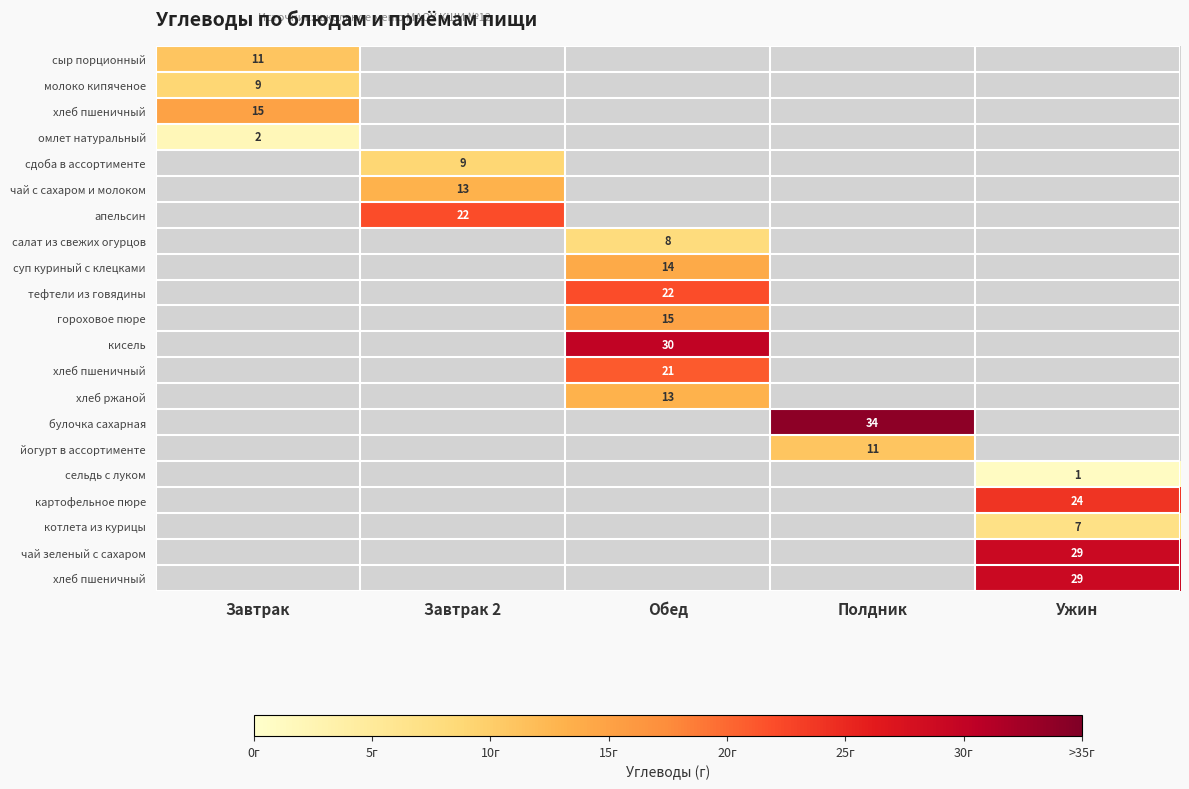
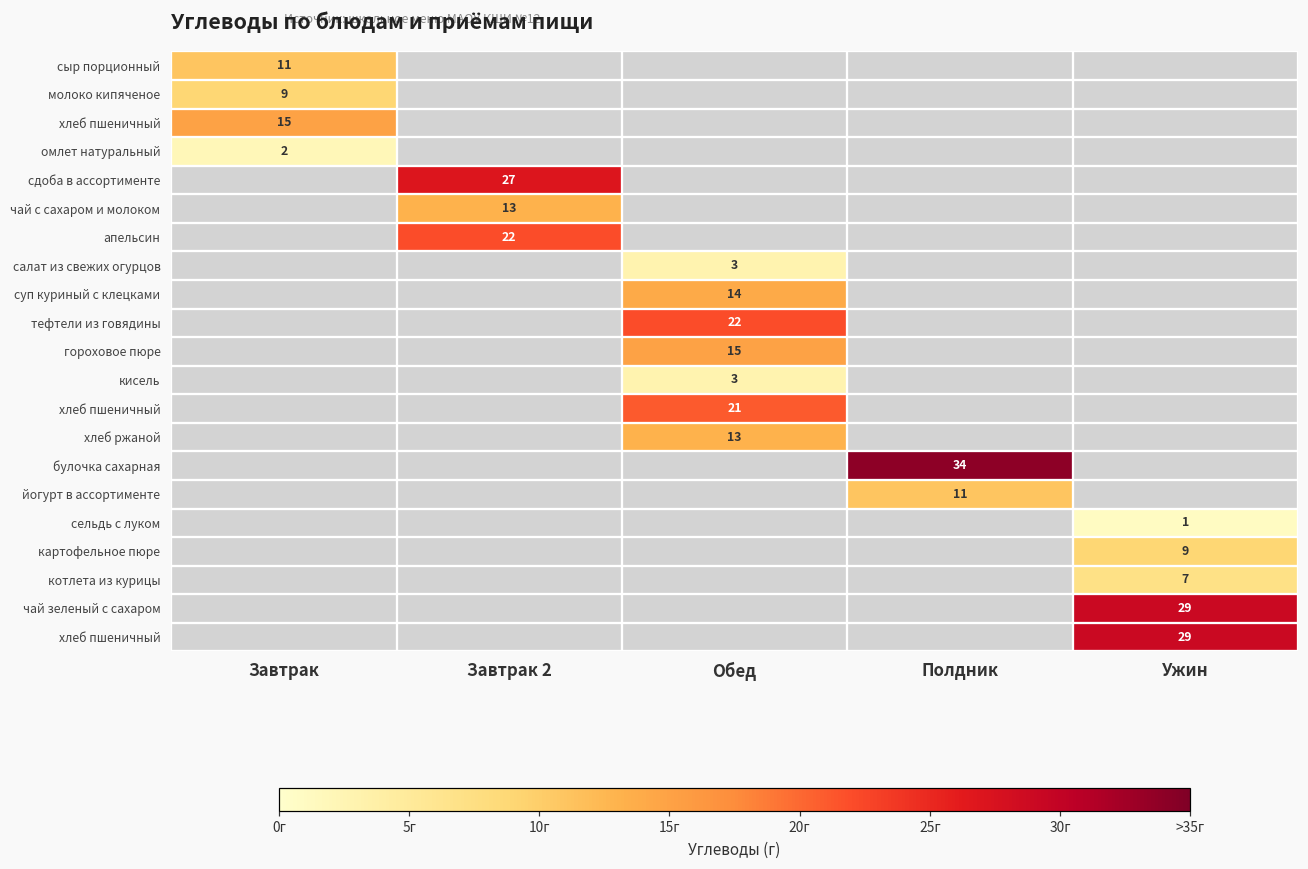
  {
    "сыр порционный": {
      "Завтрак": 11
    },
    "молоко кипяченое": {
      "Завтрак": 9
    },
    "хлеб пшеничный": {
      "Завтрак": 15,
      "Обед": 21,
      "Ужин": 29
    },
    "омлет натуральный": {
      "Завтрак": 2
    },
    "сдоба в ассортименте": {
-     "Завтрак 2": 9
+     "Завтрак 2": 27
    },
    "чай с сахаром и молоком": {
      "Завтрак 2": 13
    },
    "апельсин": {
      "Завтрак 2": 22
    },
    "салат из свежих огурцов": {
-     "Обед": 8
+     "Обед": 3
    },
    "суп куриный с клецками": {
      "Обед": 14
    },
    "тефтели из говядины": {
      "Обед": 22
    },
    "гороховое пюре": {
      "Обед": 15
    },
    "кисель": {
-     "Обед": 30
+     "Обед": 3
    },
    "хлеб ржаной": {
      "Обед": 13
    },
    "булочка сахарная": {
      "Полдник": 34
    },
    "йогурт в ассортименте": {
      "Полдник": 11
    },
    "сельдь с луком": {
      "Ужин": 1
    },
    "картофельное пюре": {
-     "Ужин": 24
+     "Ужин": 9
    },
    "котлета из курицы": {
      "Ужин": 7
    },
    "чай зеленый с сахаром": {
      "Ужин": 29
    }
  }
